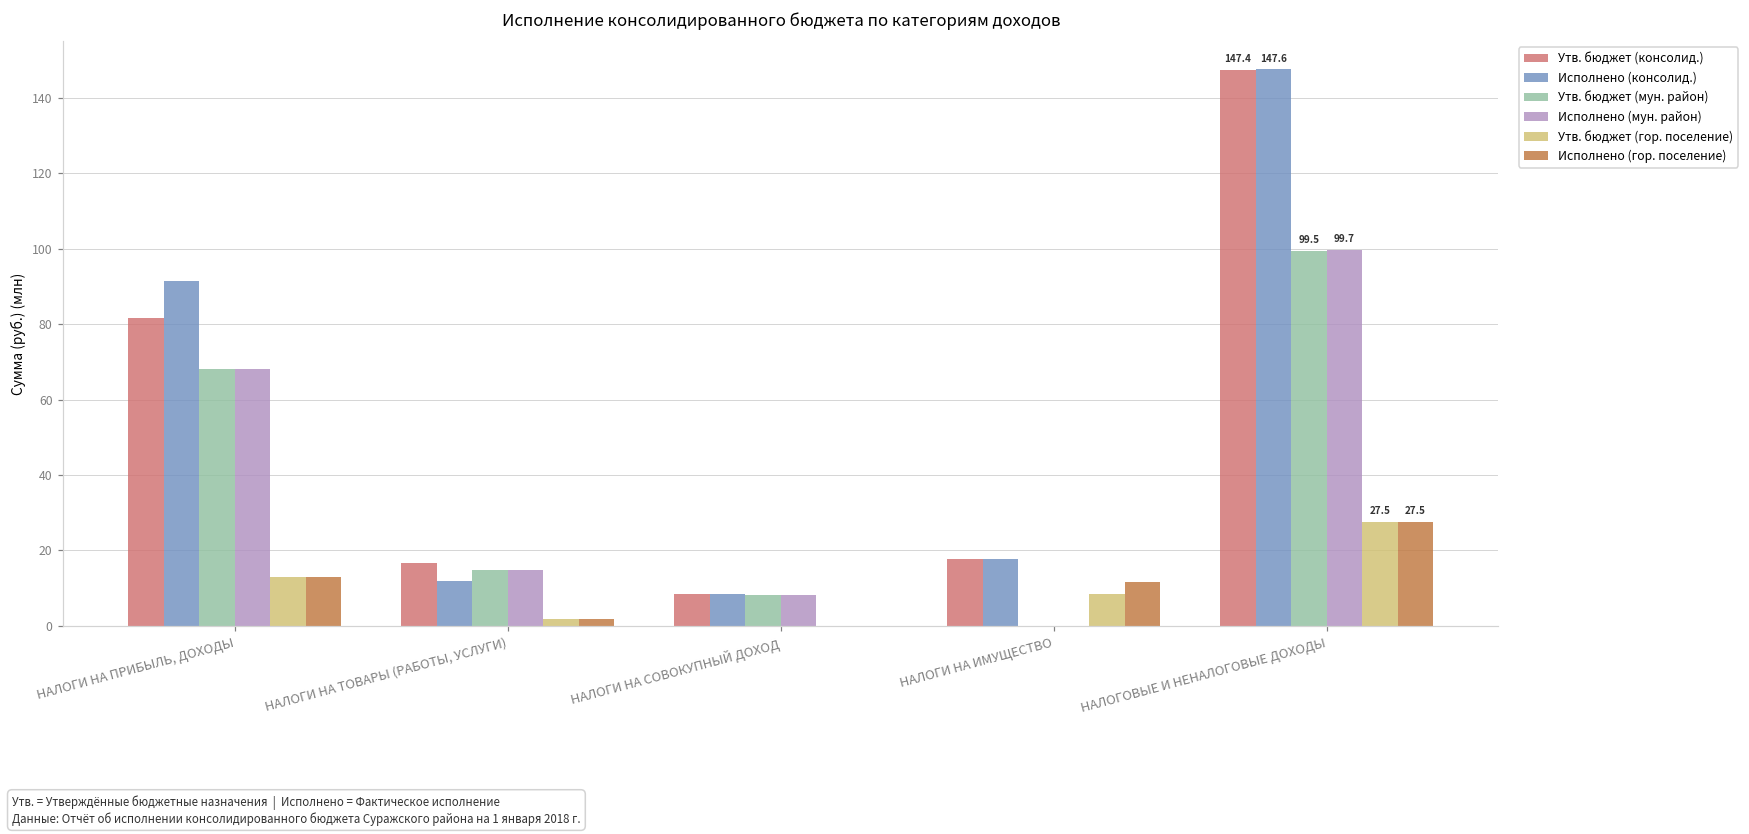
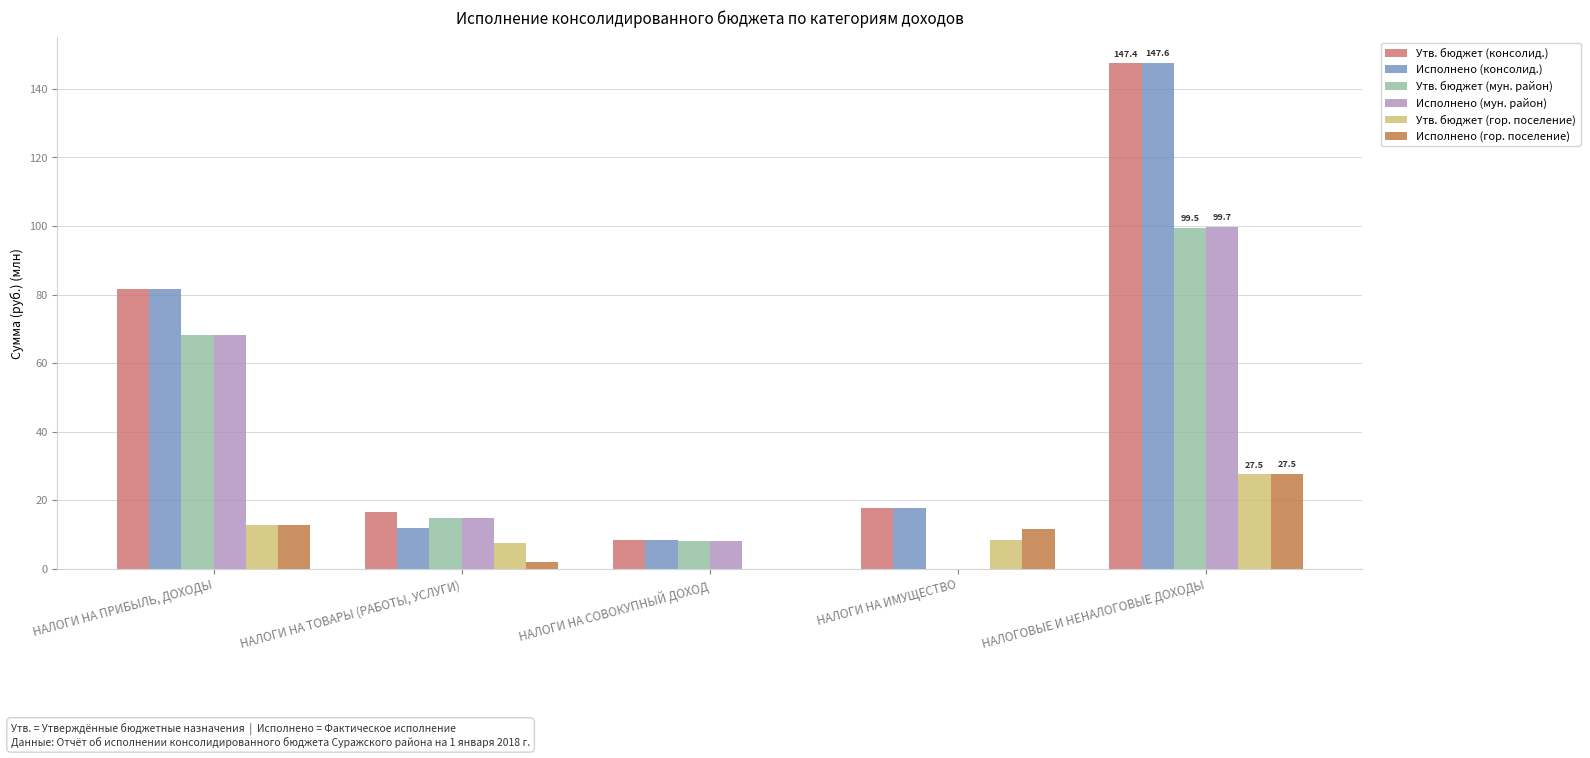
  {
    "Исполнено (консолид.)": {
-     "НАЛОГИ НА ПРИБЫЛЬ, ДОХОДЫ": 91,
+     "НАЛОГИ НА ПРИБЫЛЬ, ДОХОДЫ": 82,
      "НАЛОГИ НА ТОВАРЫ (РАБОТЫ, УСЛУГИ)": 12,
      "НАЛОГИ НА СОВОКУПНЫЙ ДОХОД": 8,
      "НАЛОГИ НА ИМУЩЕСТВО": 18
    },
    "Утв. бюджет (мун. район)": {
      "НАЛОГОВЫЕ И НЕНАЛОГОВЫЕ ДОХОДЫ": 99.5
    },
    "Исполнено (мун. район)": {
      "НАЛОГОВЫЕ И НЕНАЛОГОВЫЕ ДОХОДЫ": 99.7
    },
    "Утв. бюджет (гор. поселение)": {
      "НАЛОГИ НА ПРИБЫЛЬ, ДОХОДЫ": 13,
-     "НАЛОГИ НА ТОВАРЫ (РАБОТЫ, УСЛУГИ)": 2,
+     "НАЛОГИ НА ТОВАРЫ (РАБОТЫ, УСЛУГИ)": 8,
      "НАЛОГИ НА ИМУЩЕСТВО": 8
    }
  }
